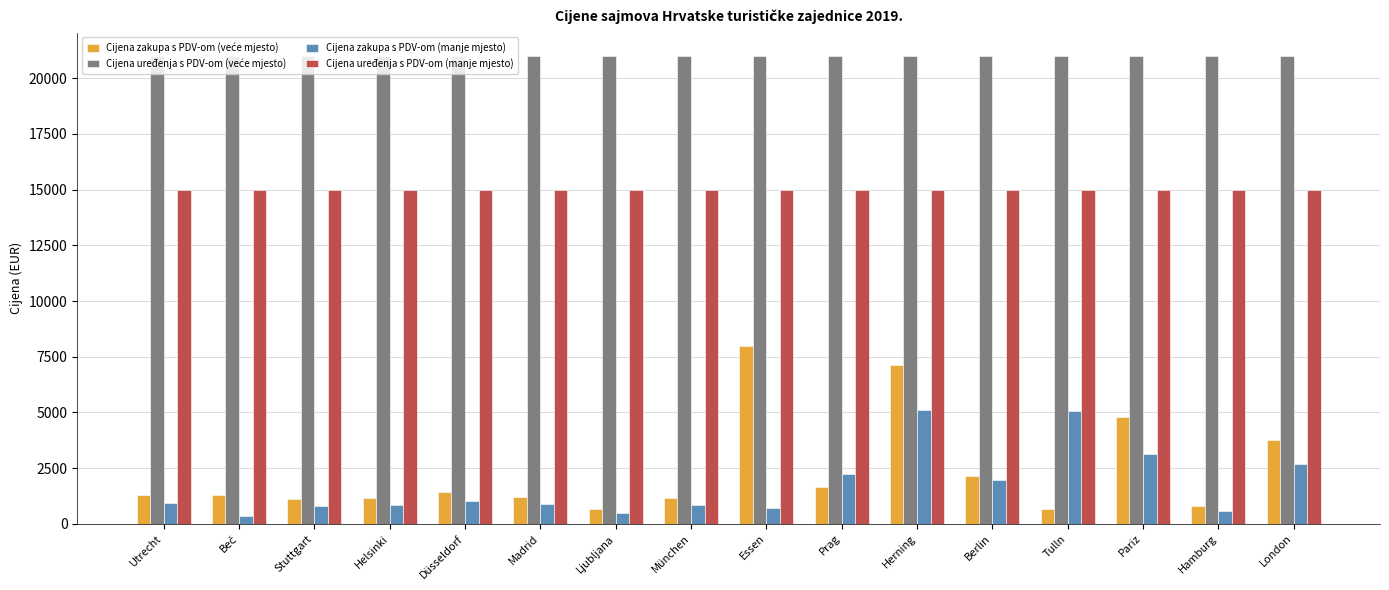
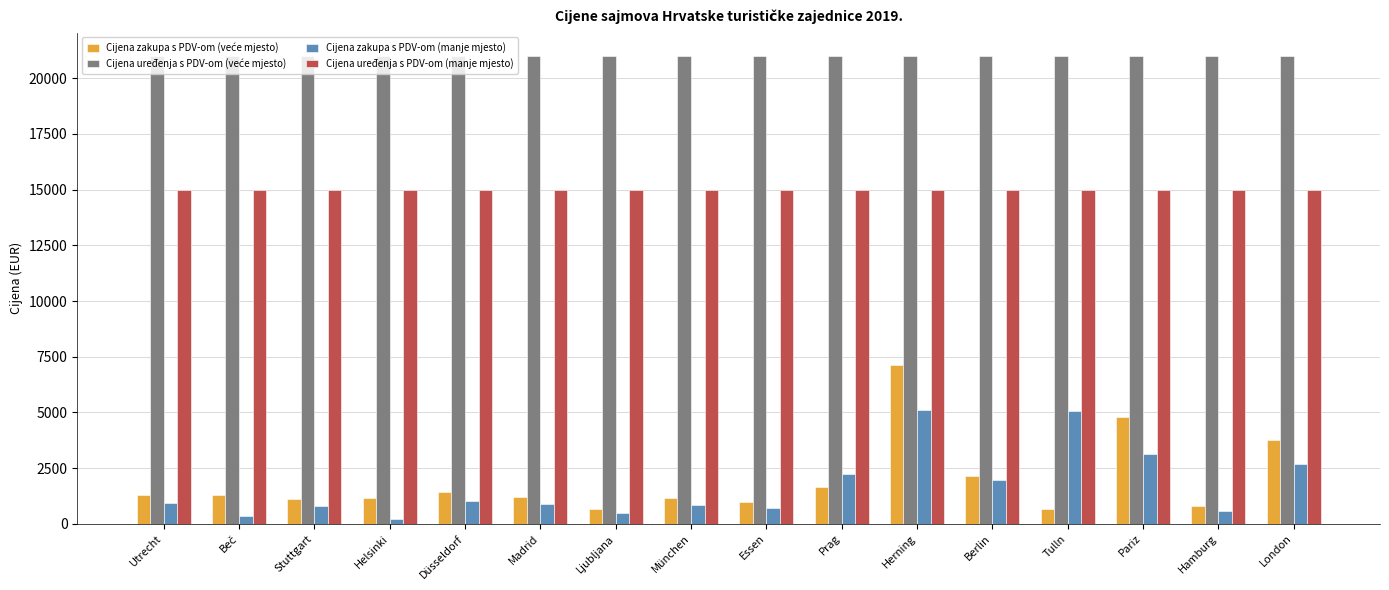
  {
    "Cijena zakupa s PDV-om (veće mjesto)": {
      "Utrecht": 1300,
      "Beč": 1300,
      "Stuttgart": 1100,
      "Helsinki": 1200,
      "Düsseldorf": 1400,
      "Madrid": 1200,
      "Ljubljana": 700,
      "München": 1200,
-     "Essen": 8000,
+     "Essen": 1000,
      "Prag": 1700,
      "Herning": 7100,
      "Berlin": 2200,
      "Tulln": 600,
      "Pariz": 4800,
      "Hamburg": 800,
      "London": 3700
    },
    "Cijena uređenja s PDV-om (veće mjesto)": {
      "Madrid": 21000,
      "Ljubljana": 21000,
      "München": 21000,
      "Essen": 21000,
      "Prag": 21000,
      "Herning": 21000,
      "Berlin": 21000,
      "Tulln": 21000,
      "Pariz": 21000,
      "Hamburg": 21000,
      "London": 21000
    },
    "Cijena zakupa s PDV-om (manje mjesto)": {
      "Utrecht": 900,
      "Beč": 400,
      "Stuttgart": 800,
-     "Helsinki": 800,
+     "Helsinki": 200,
      "Düsseldorf": 1000,
      "Madrid": 900,
      "Ljubljana": 500,
      "München": 800,
      "Essen": 700,
      "Prag": 2200,
      "Herning": 5100,
      "Berlin": 1900,
      "Tulln": 5100,
      "Pariz": 3200,
      "Hamburg": 600,
      "London": 2700
    },
    "Cijena uređenja s PDV-om (manje mjesto)": {
      "Utrecht": 15000,
      "Beč": 15000,
      "Stuttgart": 15000,
      "Helsinki": 15000,
      "Düsseldorf": 15000,
      "Madrid": 15000,
      "Ljubljana": 15000,
      "München": 15000,
      "Essen": 15000,
      "Prag": 15000,
      "Herning": 15000,
      "Berlin": 15000,
      "Tulln": 15000,
      "Pariz": 15000,
      "Hamburg": 15000,
      "London": 15000
    }
  }
